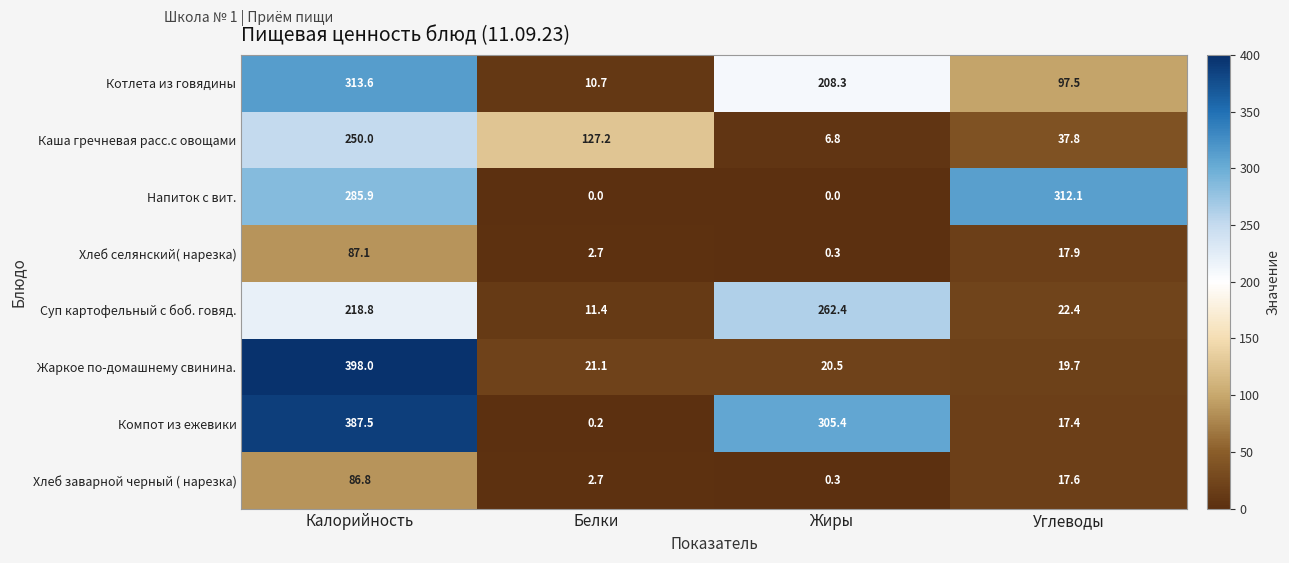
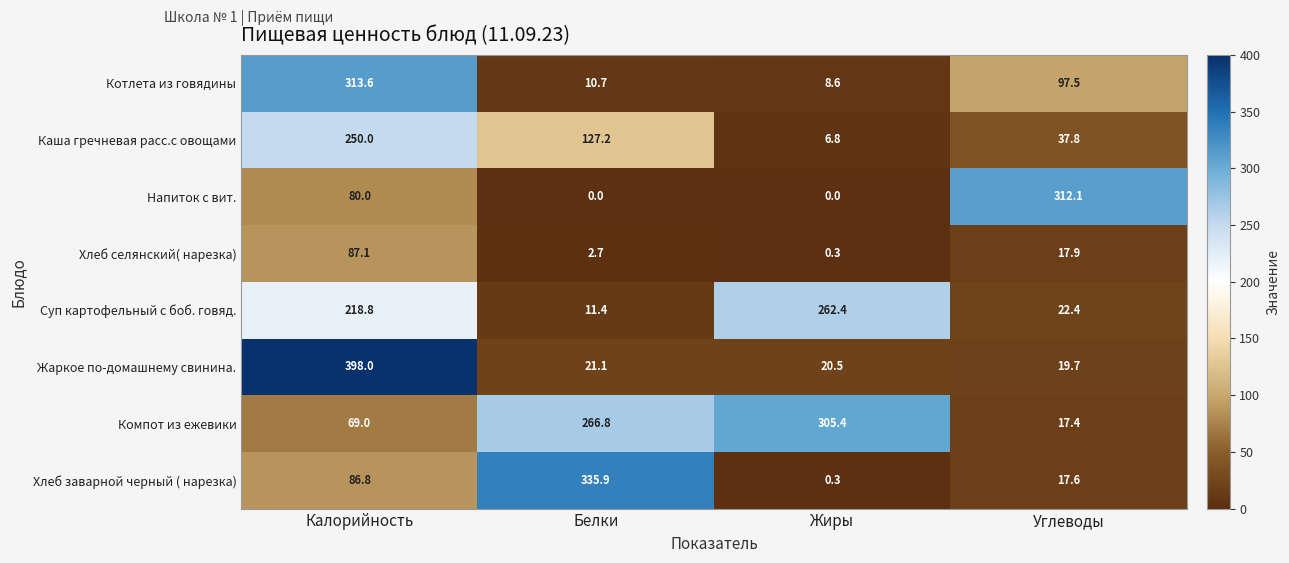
  {
    "Котлета из говядины": {
      "Калорийность": 313.6,
      "Белки": 10.7,
-     "Жиры": 208.3,
+     "Жиры": 8.6,
      "Углеводы": 97.5
    },
    "Каша гречневая расс.с овощами": {
      "Калорийность": 250.0,
      "Белки": 127.2,
      "Жиры": 6.8,
      "Углеводы": 37.8
    },
    "Напиток с вит.": {
-     "Калорийность": 285.9,
+     "Калорийность": 80.0,
      "Белки": 0.0,
      "Жиры": 0.0,
      "Углеводы": 312.1
    },
    "Хлеб селянский( нарезка)": {
      "Калорийность": 87.1,
      "Белки": 2.7,
      "Жиры": 0.3,
      "Углеводы": 17.9
    },
    "Суп картофельный с боб. говяд.": {
      "Калорийность": 218.8,
      "Белки": 11.4,
      "Жиры": 262.4,
      "Углеводы": 22.4
    },
    "Жаркое по-домашнему свинина.": {
      "Калорийность": 398.0,
      "Белки": 21.1,
      "Жиры": 20.5,
      "Углеводы": 19.7
    },
    "Компот из ежевики": {
-     "Калорийность": 387.5,
-     "Белки": 0.2,
+     "Калорийность": 69.0,
+     "Белки": 266.8,
      "Жиры": 305.4,
      "Углеводы": 17.4
    },
    "Хлеб заварной черный ( нарезка)": {
      "Калорийность": 86.8,
-     "Белки": 2.7,
+     "Белки": 335.9,
      "Жиры": 0.3,
      "Углеводы": 17.6
    }
  }
